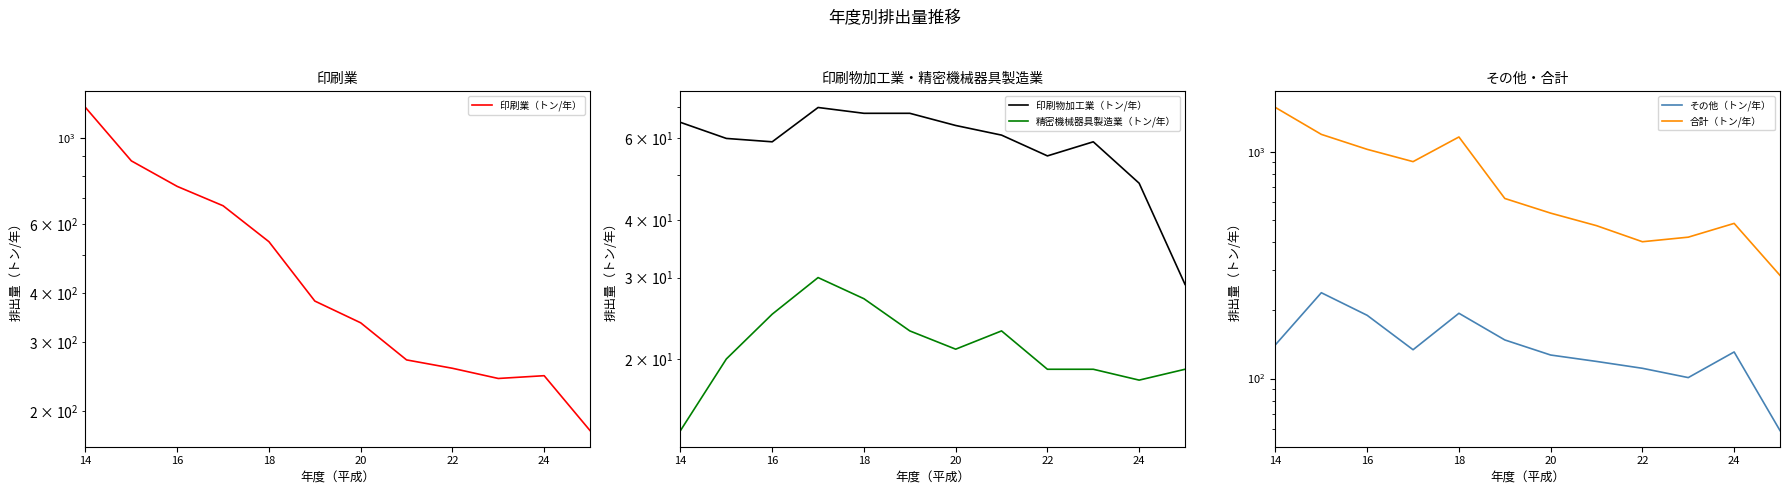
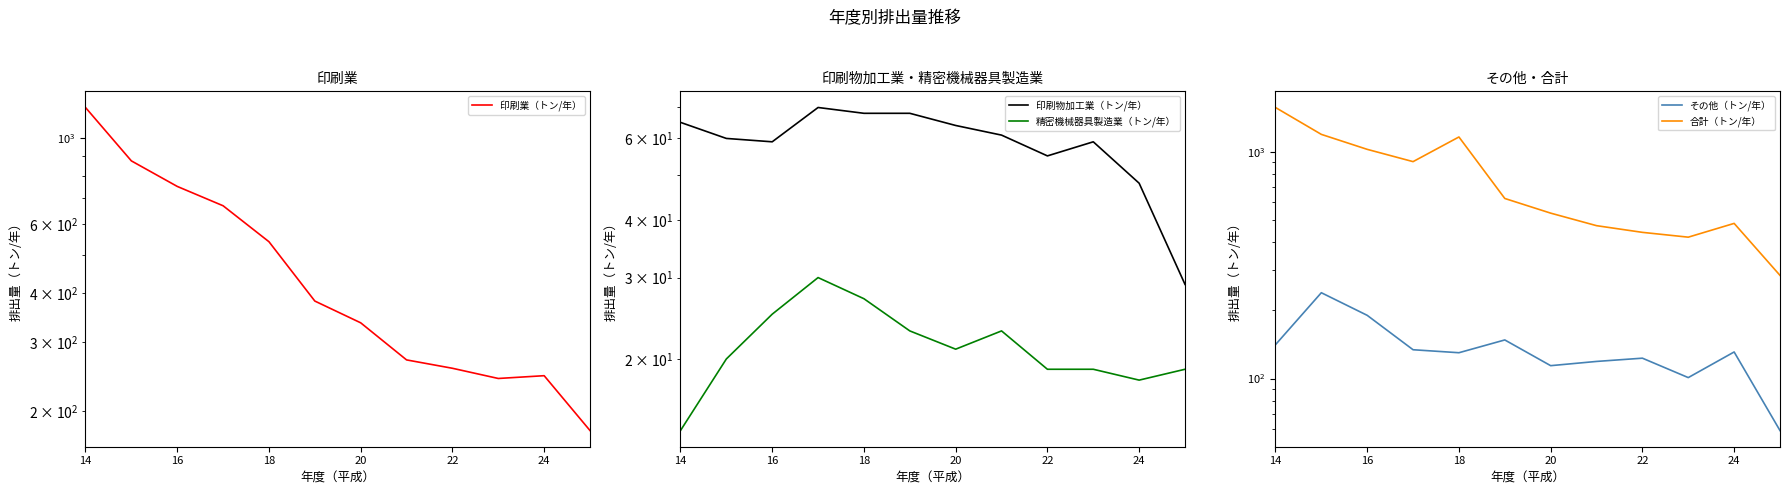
  {
    "その他・合計": {
      "その他（トン/年）": {
        "14": 140,
        "16": 190,
-       "18": 190,
-       "20": 130,
-       "22": 110,
+       "18": 130,
+       "20": 110,
+       "22": 120,
        "24": 130
      },
      "合計（トン/年）": {
        "14": 1600,
        "16": 1000,
        "18": 1200,
        "20": 540,
-       "22": 400,
+       "22": 440,
        "24": 480
      }
    }
  }
